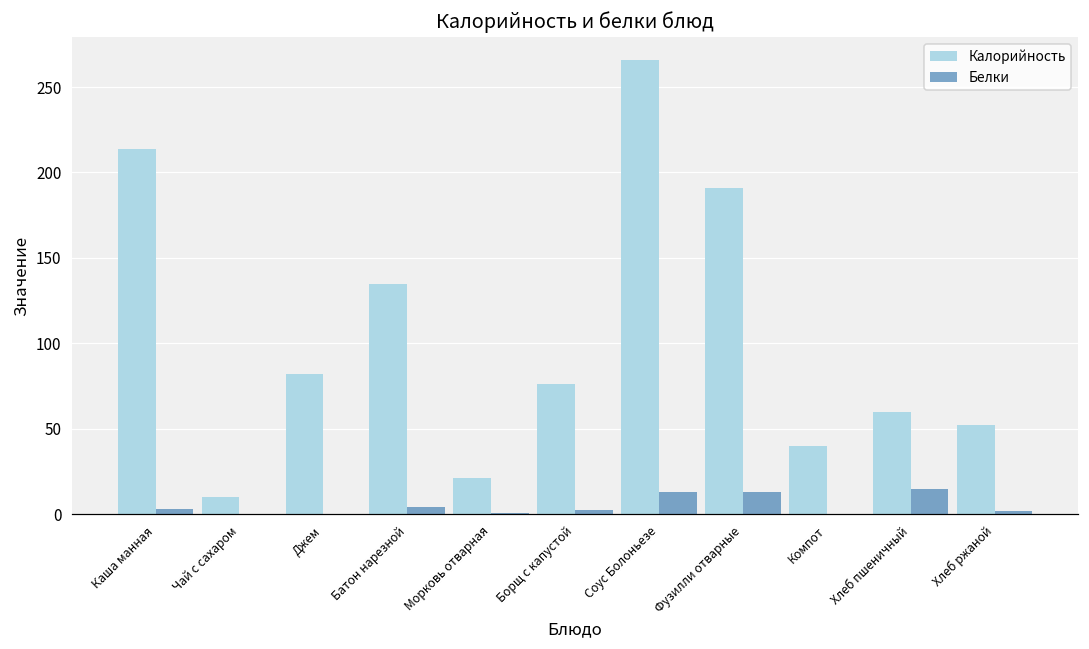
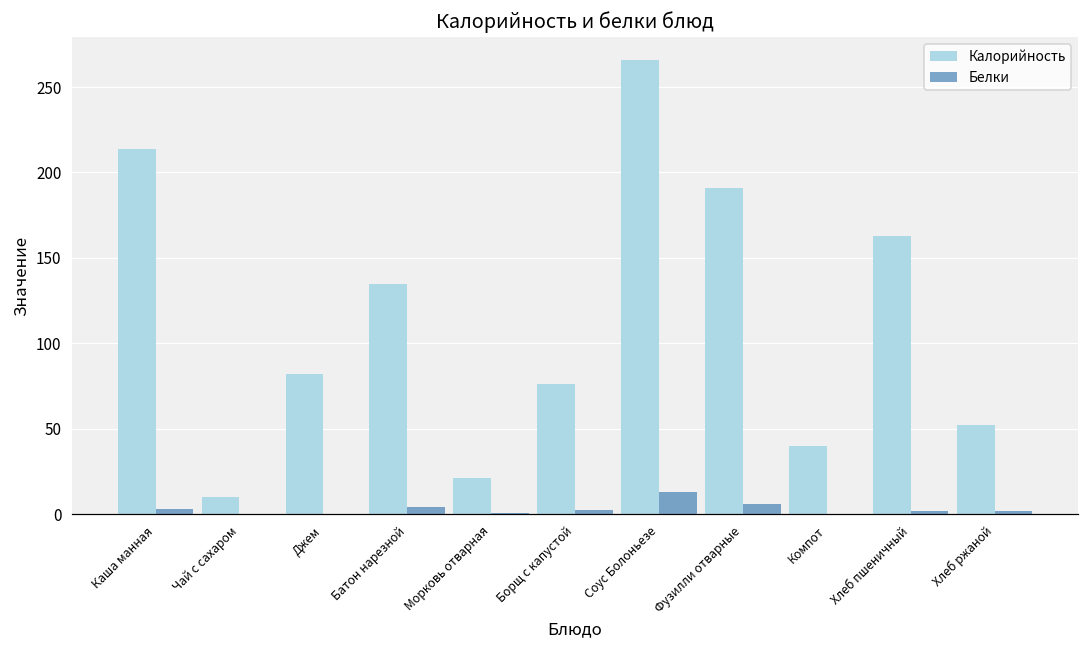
  {
    "Калорийность": {
      "Каша манная": 214,
      "Чай с сахаром": 10,
      "Джем": 82,
      "Батон нарезной": 135,
      "Морковь отварная": 21,
      "Борщ с капустой": 76,
      "Соус Болоньезе": 266,
      "Фузилли отварные": 191,
      "Компот": 40,
-     "Хлеб пшеничный": 60,
+     "Хлеб пшеничный": 163,
      "Хлеб ржаной": 52
    },
    "Белки": {
      "Каша манная": 3,
      "Джем": 0,
      "Батон нарезной": 4,
      "Борщ с капустой": 2,
      "Соус Болоньезе": 13,
-     "Фузилли отварные": 13,
-     "Хлеб пшеничный": 15,
+     "Фузилли отварные": 6,
+     "Хлеб пшеничный": 2,
      "Хлеб ржаной": 2
    }
  }
